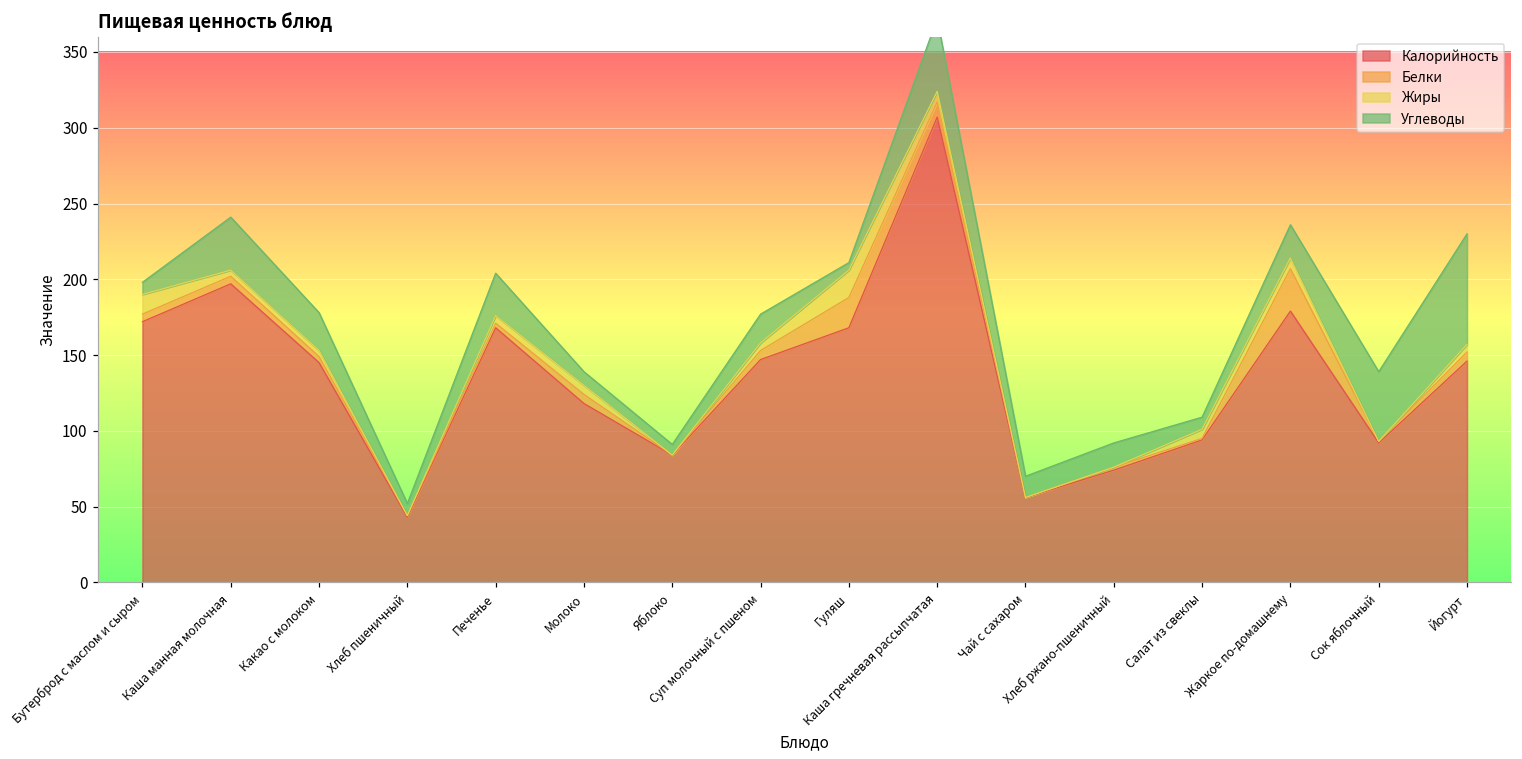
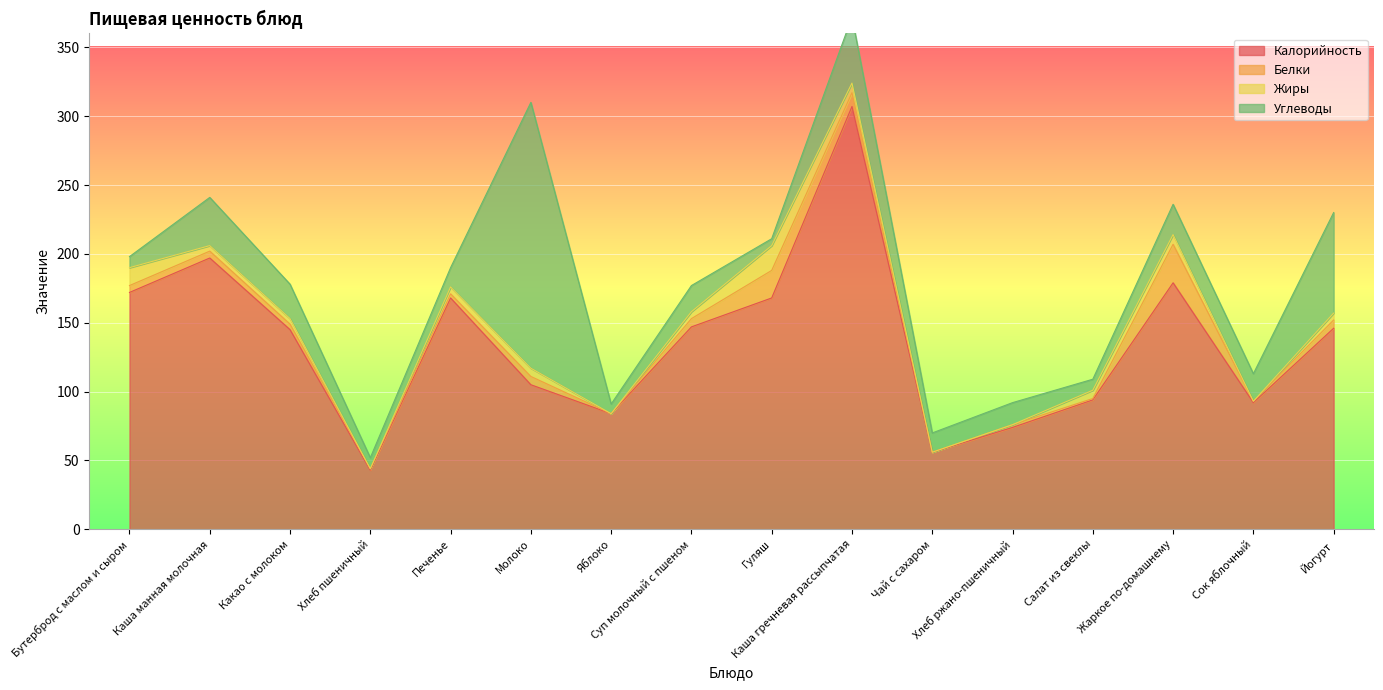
  {
    "Калорийность": {
      "Бутерброд с маслом и сыром": 172,
      "Каша манная молочная": 197,
      "Какао с молоком": 145,
      "Печенье": 168,
-     "Молоко": 118,
+     "Молоко": 105,
      "Суп молочный с пшеном": 147,
      "Гуляш": 168,
      "Каша гречневая рассыпчатая": 307,
      "Хлеб ржано-пшеничный": 74,
      "Жаркое по-домашнему": 179,
      "Йогурт": 146
    },
    "Углеводы": {
      "Бутерброд с маслом и сыром": 8,
      "Каша манная молочная": 35,
      "Какао с молоком": 25,
      "Хлеб пшеничный": 8,
-     "Печенье": 28,
-     "Молоко": 9,
+     "Печенье": 14,
+     "Молоко": 193,
      "Яблоко": 7,
      "Суп молочный с пшеном": 19,
      "Гуляш": 5,
      "Чай с сахаром": 14,
      "Хлеб ржано-пшеничный": 16,
      "Салат из свеклы": 8,
      "Жаркое по-домашнему": 22,
-     "Сок яблочный": 46,
+     "Сок яблочный": 20,
      "Йогурт": 73
    }
  }
